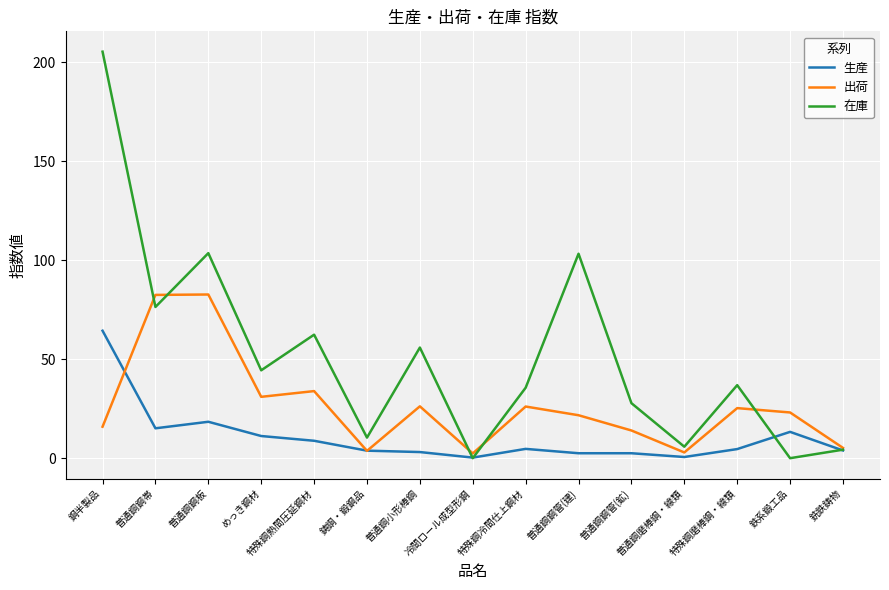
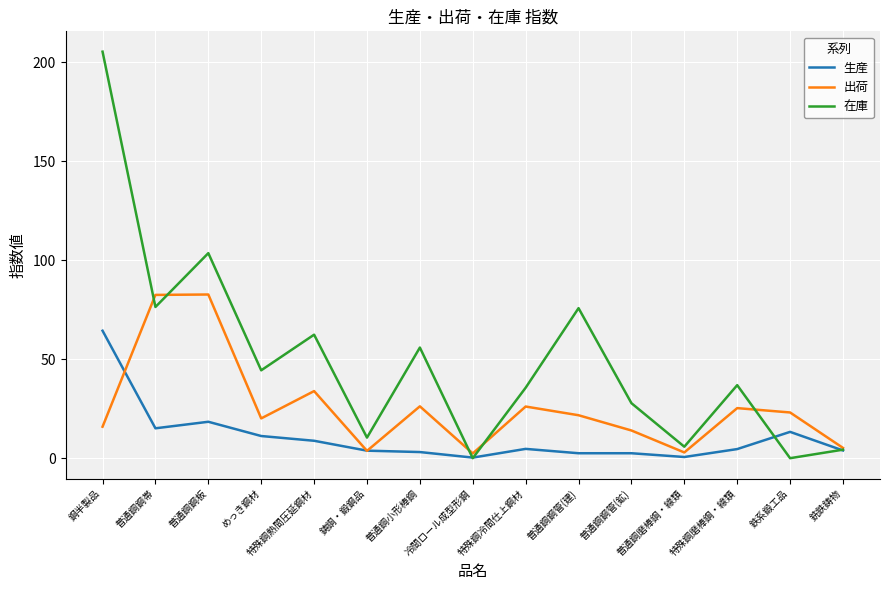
  {
    "生産": {
      "鋼半製品": 64,
      "普通鋼鋼帯": 15,
      "普通鋼鋼板": 18,
      "めっき鋼材": 11,
      "特殊鋼熱間圧延鋼材": 9,
      "普通鋼小形棒鋼": 3,
      "特殊鋼冷間仕上鋼材": 5,
      "普通鋼鋼管(建)": 3,
      "普通鋼鋼管(鉱)": 3,
      "普通鋼磨棒鋼・線類": 1,
      "特殊鋼磨棒鋼・線類": 5,
      "鉄系鍛工品": 13
    },
    "出荷": {
      "鋼半製品": 16,
      "普通鋼鋼帯": 83,
      "普通鋼鋼板": 83,
-     "めっき鋼材": 31,
+     "めっき鋼材": 20,
      "特殊鋼熱間圧延鋼材": 34,
      "普通鋼小形棒鋼": 26,
      "冷間ロール成型形鋼": 2,
      "特殊鋼冷間仕上鋼材": 26,
      "普通鋼鋼管(建)": 22,
      "普通鋼鋼管(鉱)": 14,
      "普通鋼磨棒鋼・線類": 3,
      "特殊鋼磨棒鋼・線類": 25,
      "鉄系鍛工品": 23
    },
    "在庫": {
      "鋼半製品": 205,
      "普通鋼鋼帯": 76,
      "普通鋼鋼板": 104,
      "めっき鋼材": 44,
      "特殊鋼熱間圧延鋼材": 62,
      "鋳鋼・鍛鋼品": 10,
      "普通鋼小形棒鋼": 56,
      "特殊鋼冷間仕上鋼材": 36,
-     "普通鋼鋼管(建)": 103,
+     "普通鋼鋼管(建)": 76,
      "普通鋼鋼管(鉱)": 28,
      "普通鋼磨棒鋼・線類": 6,
      "特殊鋼磨棒鋼・線類": 37,
      "鉄系鍛工品": 0
    }
  }
